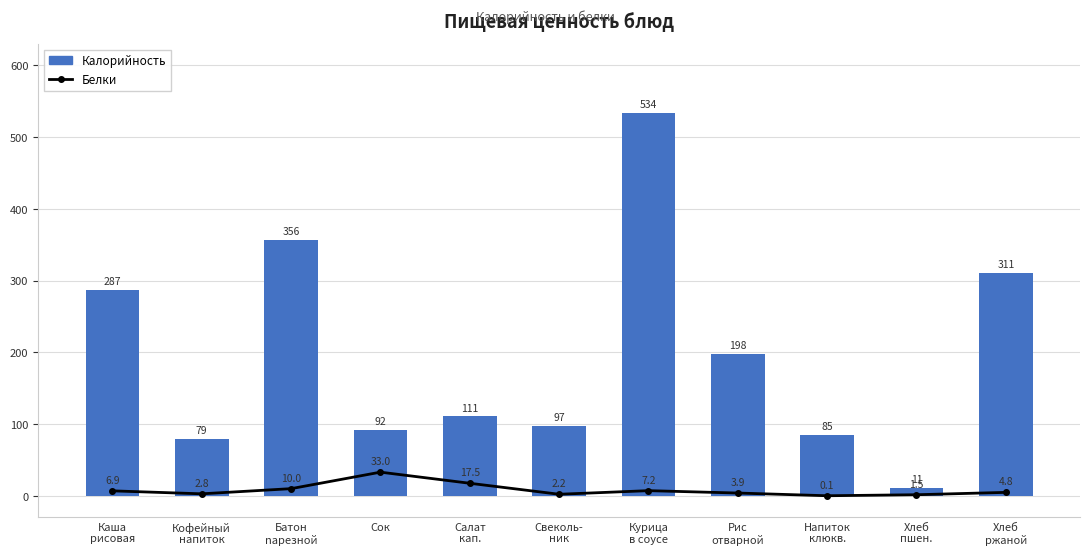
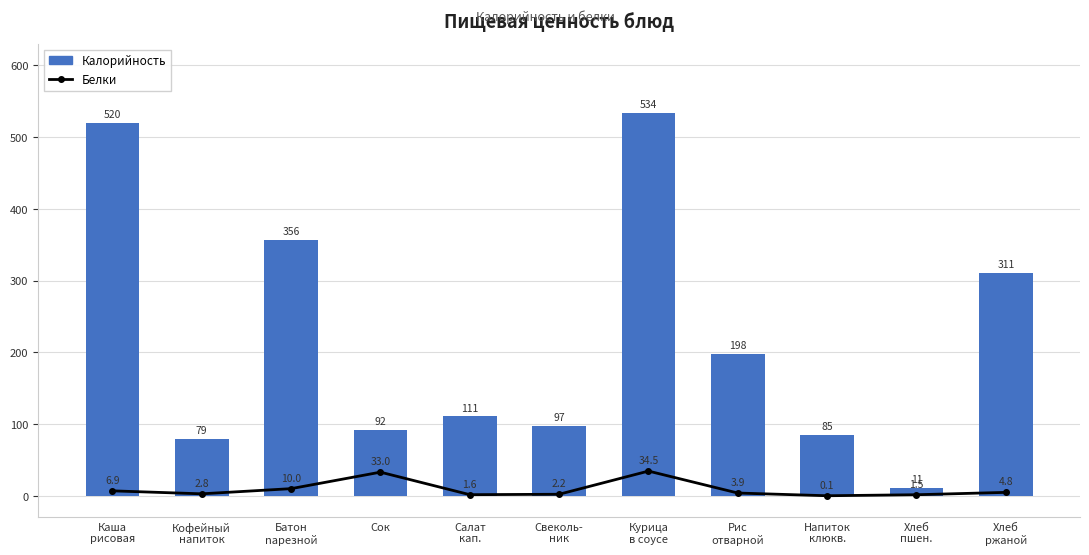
  {
    "Калорийность": {
-     "Каша рисовая": 287,
+     "Каша рисовая": 520,
      "Кофейный напиток": 79,
      "Батон nарезной": 356,
      "Сок": 92,
      "Салат кап.": 111,
      "Свеколь- ник": 97,
      "Курица в соусе": 534,
      "Рис отварной": 198,
      "Напиток клюкв.": 85,
      "Хлеб ржаной": 311
    },
    "Белки": {
      "Каша рисовая": 6.9,
      "Кофейный напиток": 2.8,
      "Батон nарезной": 10.0,
      "Сок": 33.0,
-     "Салат кап.": 17.5,
+     "Салат кап.": 1.6,
      "Свеколь- ник": 2.2,
-     "Курица в соусе": 7.2,
+     "Курица в соусе": 34.5,
      "Рис отварной": 3.9,
      "Напиток клюкв.": 0.1,
      "Хлеб ржаной": 4.8
    }
  }
